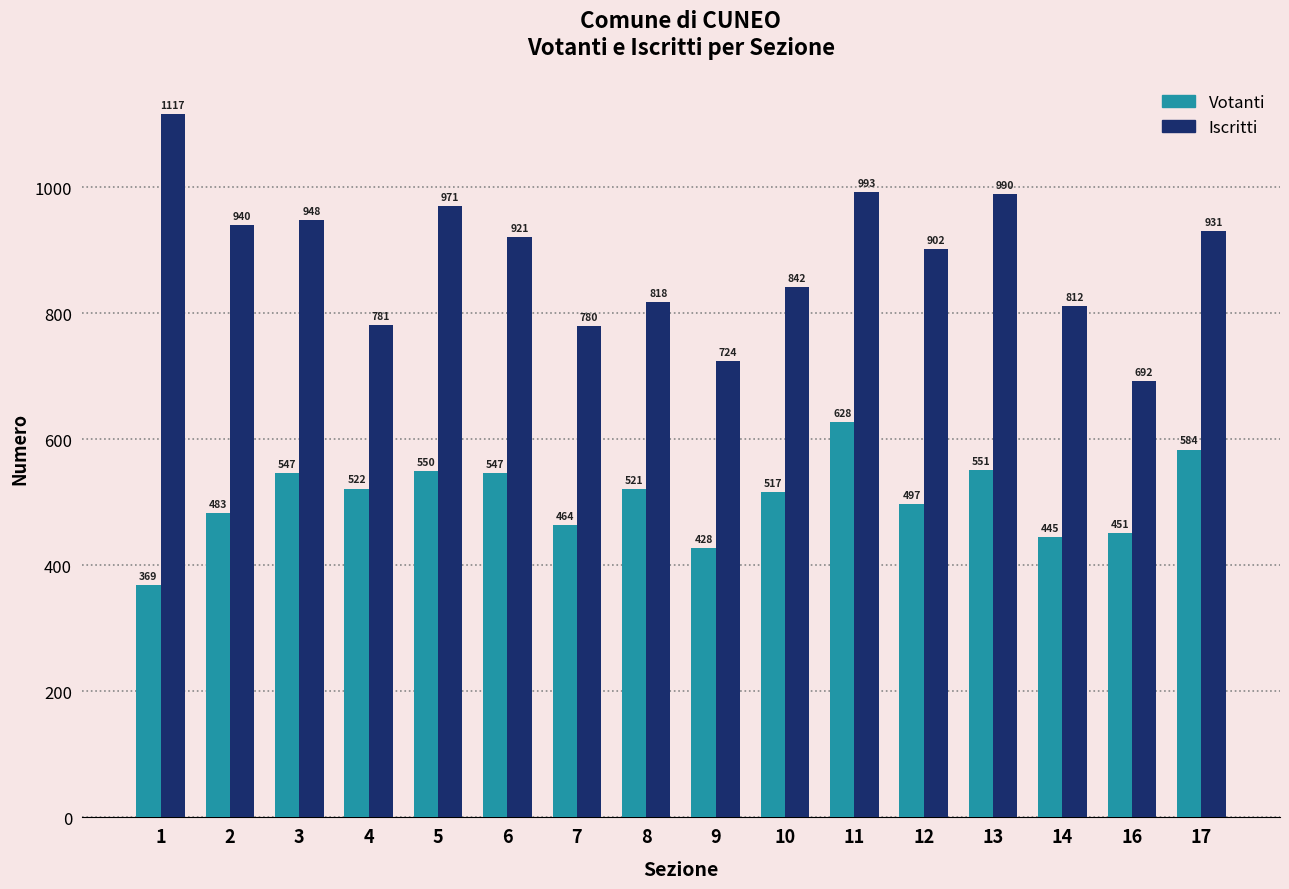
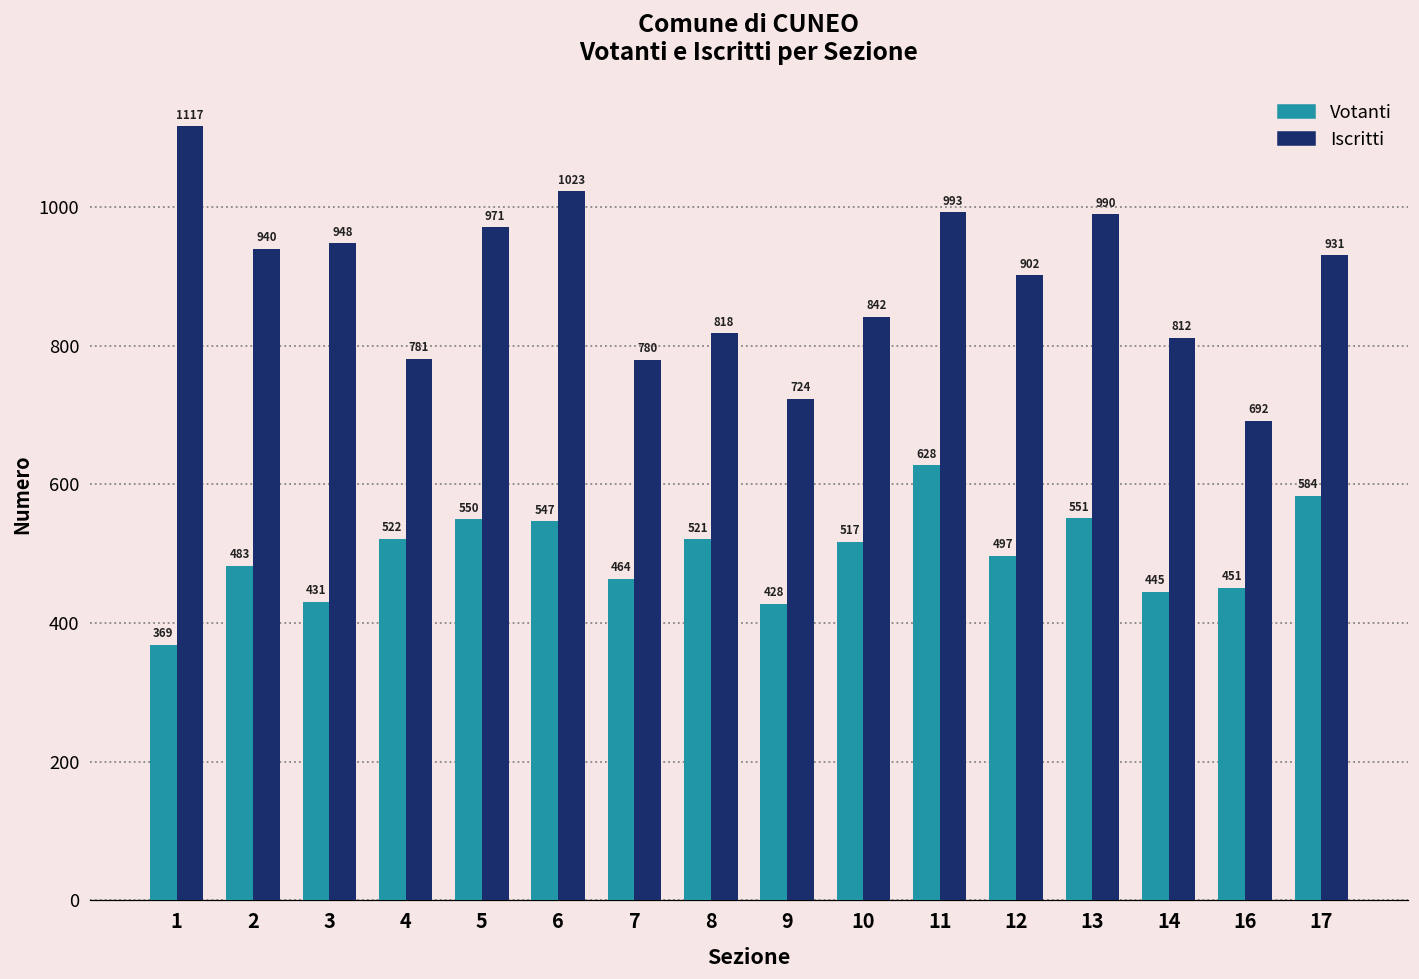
  {
    "Votanti": {
      "1": 369,
      "2": 483,
-     "3": 547,
+     "3": 431,
      "4": 522,
      "5": 550,
      "6": 547,
      "7": 464,
      "8": 521,
      "9": 428,
      "10": 517,
      "11": 628,
      "12": 497,
      "13": 551,
      "14": 445,
      "16": 451,
      "17": 584
    },
    "Iscritti": {
      "1": 1117,
      "2": 940,
      "3": 948,
      "4": 781,
      "5": 971,
-     "6": 921,
+     "6": 1023,
      "7": 780,
      "8": 818,
      "9": 724,
      "10": 842,
      "11": 993,
      "12": 902,
      "13": 990,
      "14": 812,
      "16": 692,
      "17": 931
    }
  }
